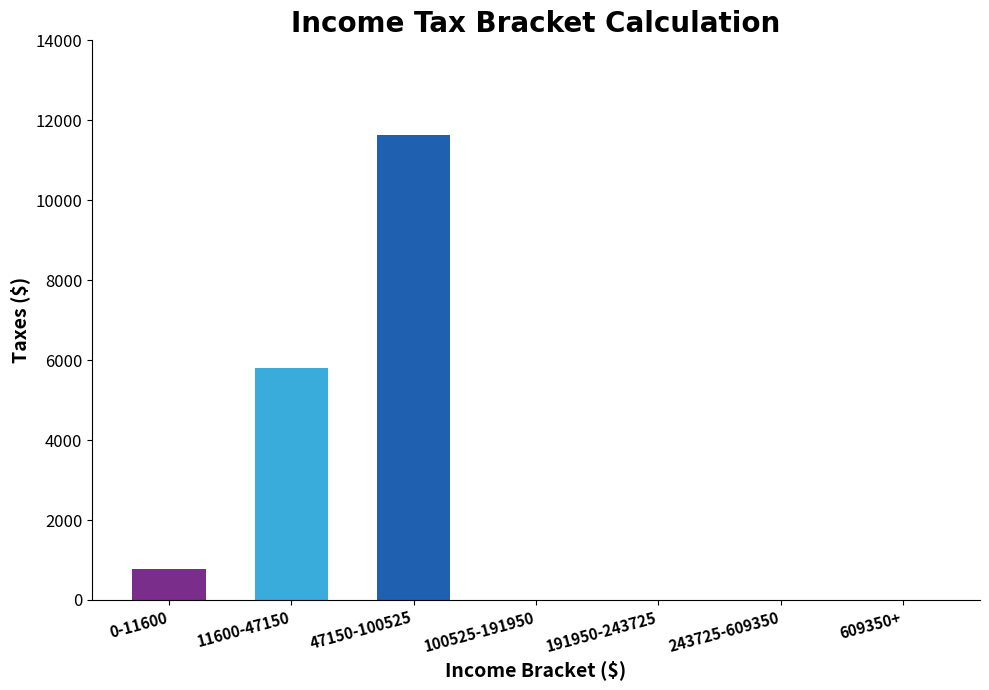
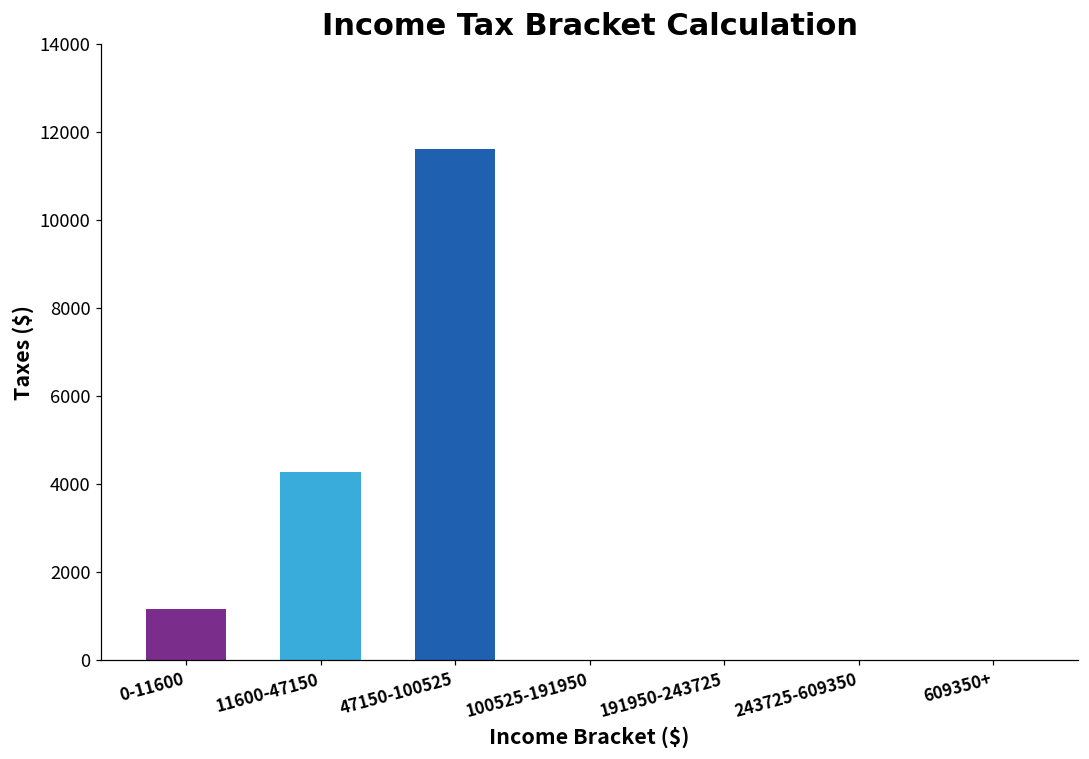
  {
-   "0-11600": 800,
-   "11600-47150": 5800,
+   "0-11600": 1200,
+   "11600-47150": 4300,
    "47150-100525": 11600,
    "100525-191950": 0,
    "191950-243725": 0,
    "243725-609350": 0,
    "609350+": 0
  }
